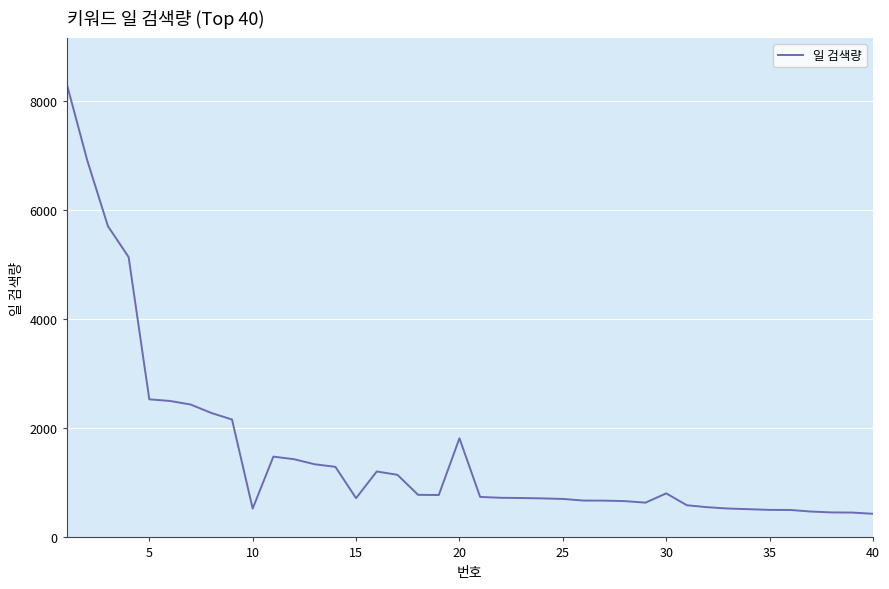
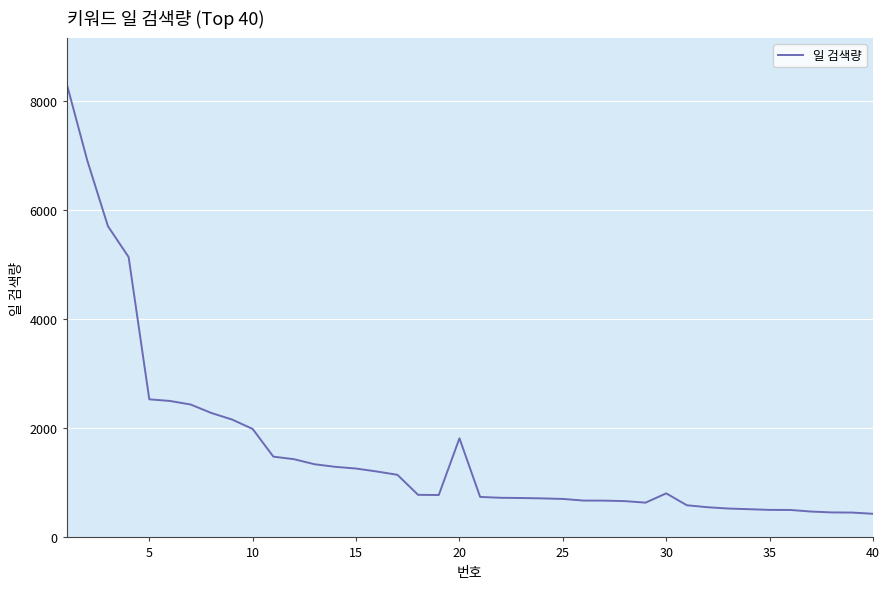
  {
    "5": 2500,
-   "10": 500,
-   "15": 700,
+   "10": 2000,
+   "15": 1300,
    "20": 1800,
    "25": 700,
    "30": 800,
    "35": 500,
    "40": 400
  }
